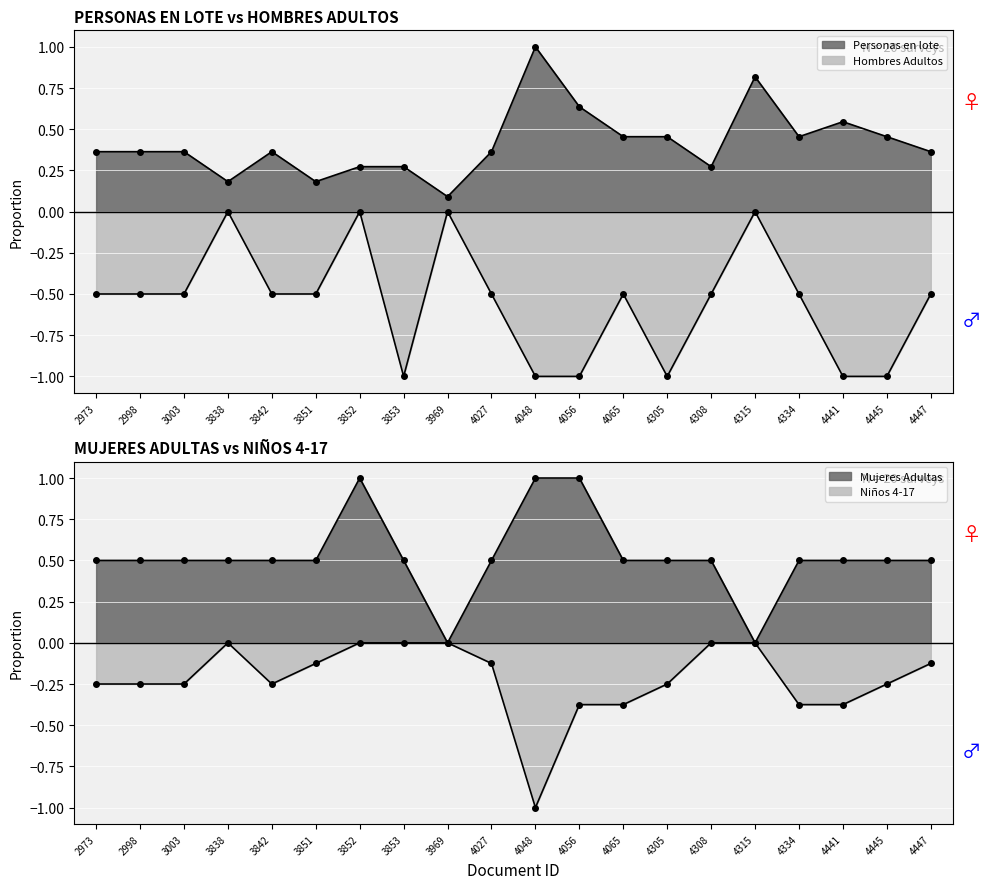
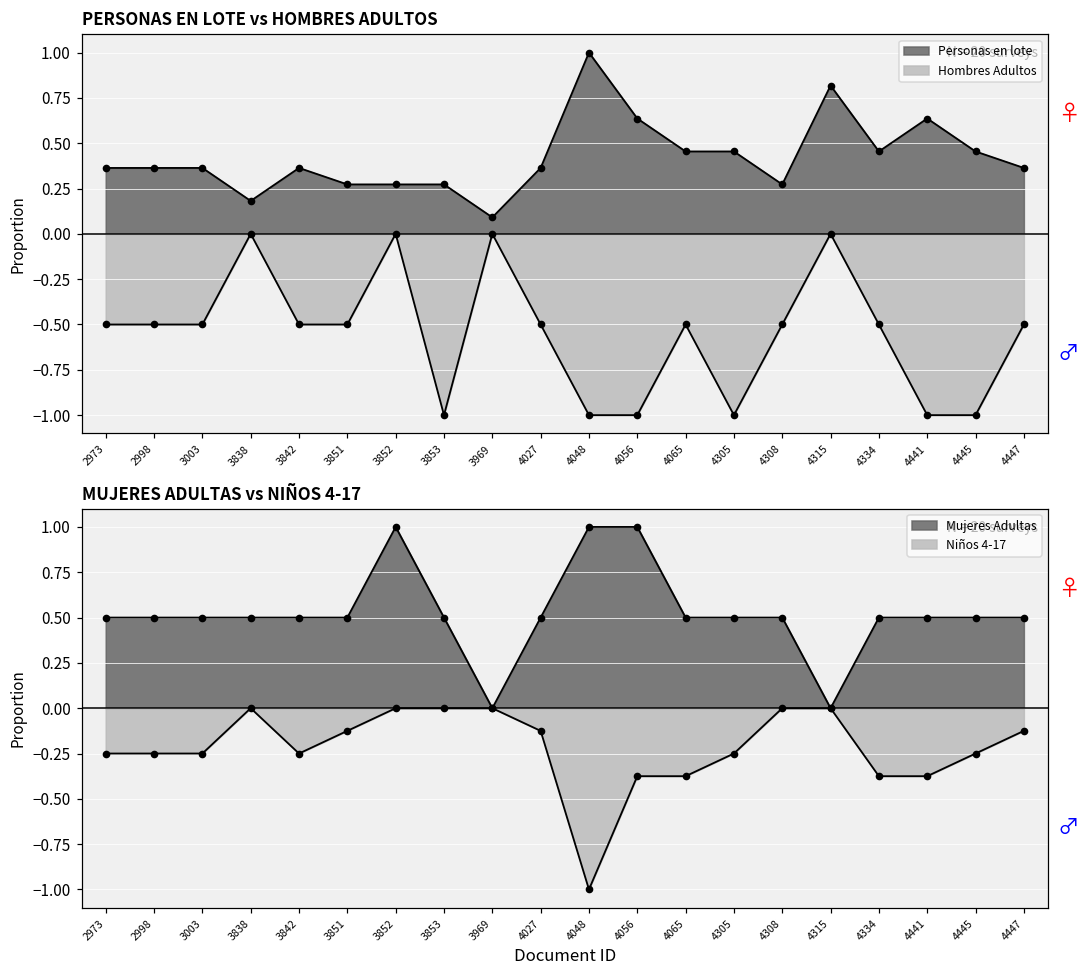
  {
    "PERSONAS EN LOTE vs HOMBRES ADULTOS": {
      "Personas en lote": {
        "2973": 0.36,
        "2998": 0.36,
        "3003": 0.36,
        "3838": 0.18,
        "3842": 0.36,
-       "3851": 0.18,
+       "3851": 0.27,
        "3852": 0.27,
        "3853": 0.27,
        "3969": 0.09,
        "4027": 0.36,
        "4048": 1.00,
        "4056": 0.64,
        "4065": 0.45,
        "4305": 0.45,
        "4308": 0.27,
        "4315": 0.82,
        "4334": 0.45,
-       "4441": 0.55,
+       "4441": 0.64,
        "4445": 0.45,
        "4447": 0.36
      }
    },
    "MUJERES ADULTAS vs NIÑOS 4-17": {
      "Mujeres Adultas": {
        "2973": 0.50,
        "2998": 0.50,
        "3003": 0.50,
        "3838": 0.50,
        "3842": 0.50,
        "3851": 0.50,
        "3852": 1.00,
        "3853": 0.50,
        "4027": 0.50,
        "4048": 1.00,
        "4056": 1.00,
        "4065": 0.50,
        "4305": 0.50,
        "4308": 0.50,
        "4334": 0.50,
        "4441": 0.50,
        "4445": 0.50,
        "4447": 0.50
      }
    }
  }
